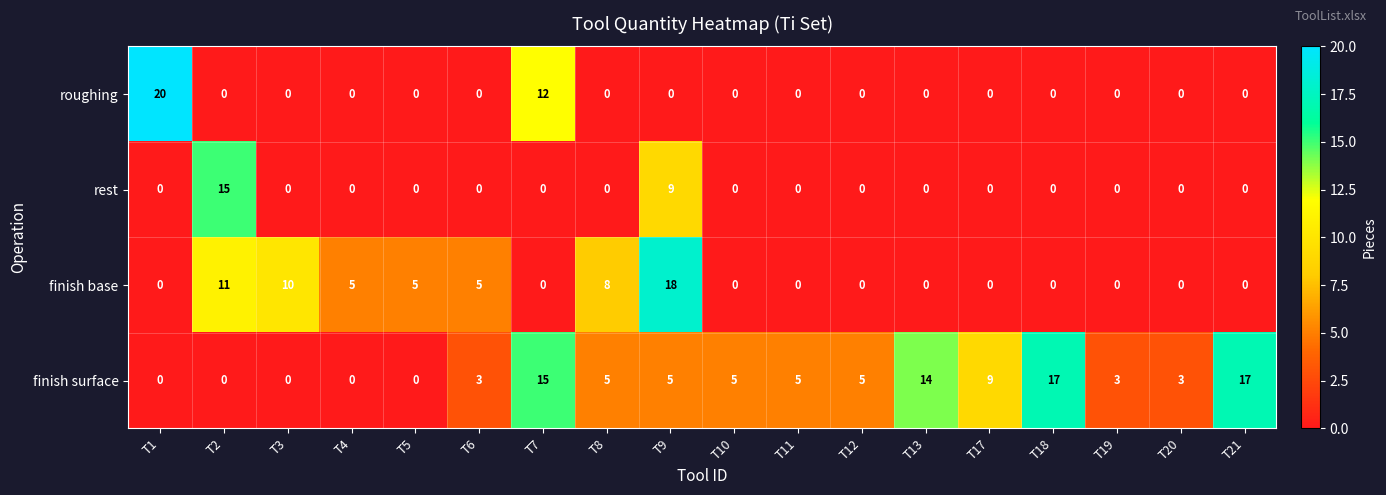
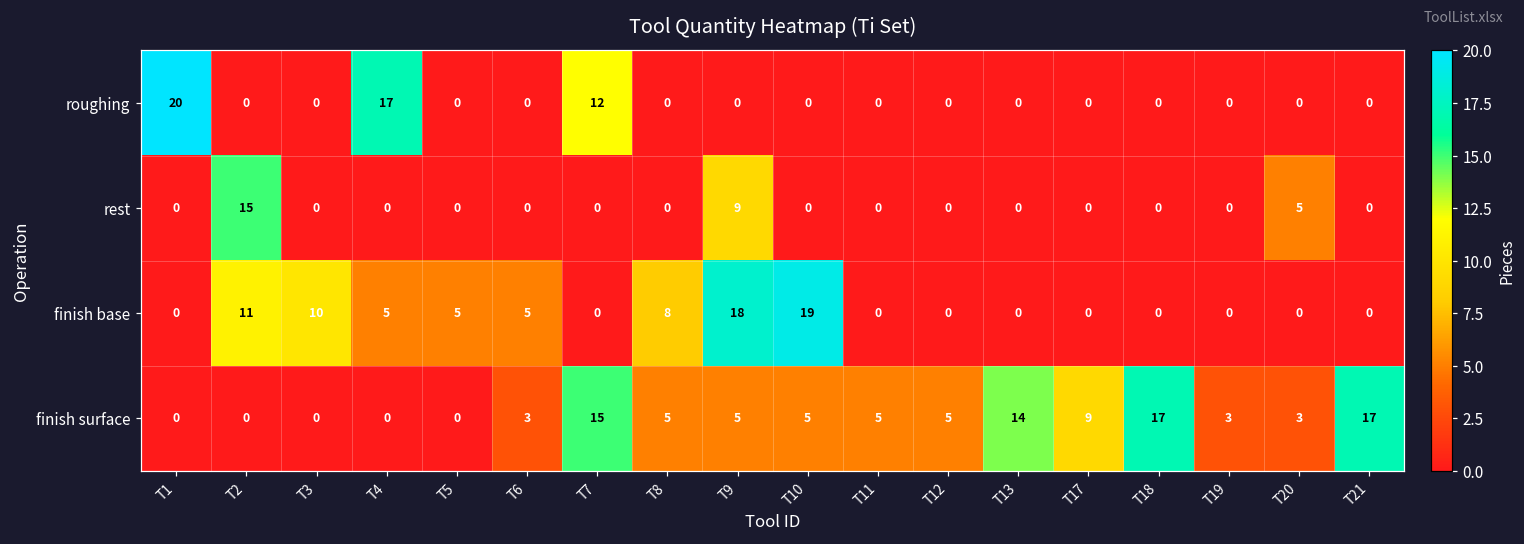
  {
    "roughing": {
      "T1": 20,
      "T2": 0,
      "T3": 0,
-     "T4": 0,
+     "T4": 17,
      "T5": 0,
      "T6": 0,
      "T7": 12,
      "T8": 0,
      "T9": 0,
      "T10": 0,
      "T11": 0,
      "T12": 0,
      "T13": 0,
      "T17": 0,
      "T18": 0,
      "T19": 0,
      "T20": 0,
      "T21": 0
    },
    "rest": {
      "T1": 0,
      "T2": 15,
      "T3": 0,
      "T4": 0,
      "T5": 0,
      "T6": 0,
      "T7": 0,
      "T8": 0,
      "T9": 9,
      "T10": 0,
      "T11": 0,
      "T12": 0,
      "T13": 0,
      "T17": 0,
      "T18": 0,
      "T19": 0,
-     "T20": 0,
+     "T20": 5,
      "T21": 0
    },
    "finish base": {
      "T1": 0,
      "T2": 11,
      "T3": 10,
      "T4": 5,
      "T5": 5,
      "T6": 5,
      "T7": 0,
      "T8": 8,
      "T9": 18,
-     "T10": 0,
+     "T10": 19,
      "T11": 0,
      "T12": 0,
      "T13": 0,
      "T17": 0,
      "T18": 0,
      "T19": 0,
      "T20": 0,
      "T21": 0
    },
    "finish surface": {
      "T1": 0,
      "T2": 0,
      "T3": 0,
      "T4": 0,
      "T5": 0,
      "T6": 3,
      "T7": 15,
      "T8": 5,
      "T9": 5,
      "T10": 5,
      "T11": 5,
      "T12": 5,
      "T13": 14,
      "T17": 9,
      "T18": 17,
      "T19": 3,
      "T20": 3,
      "T21": 17
    }
  }
